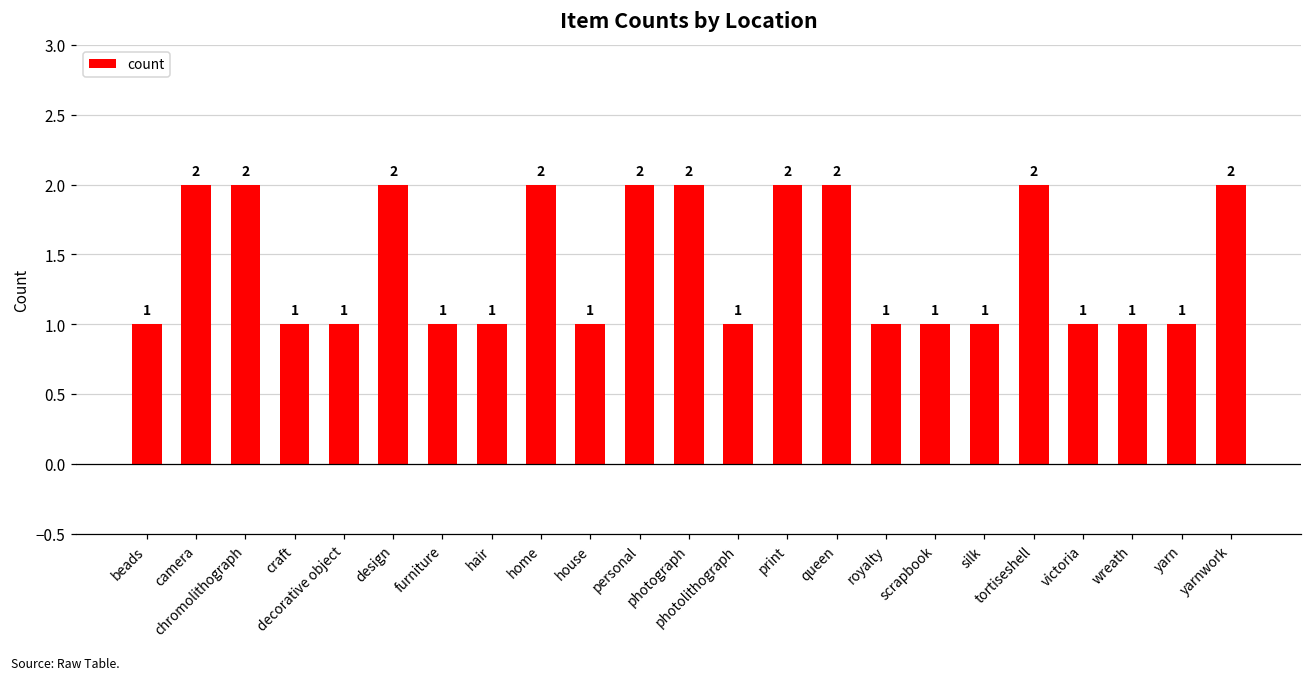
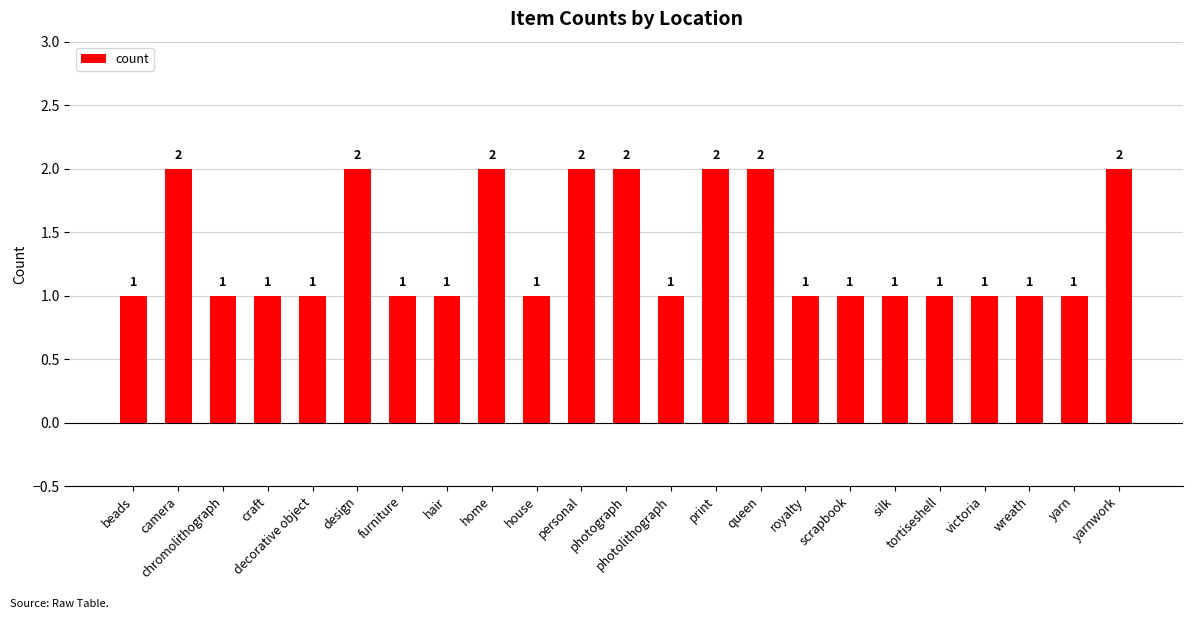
  {
    "beads": 1,
    "camera": 2,
-   "chromolithograph": 2,
+   "chromolithograph": 1,
    "craft": 1,
    "decorative object": 1,
    "design": 2,
    "furniture": 1,
    "hair": 1,
    "home": 2,
    "house": 1,
    "personal": 2,
    "photograph": 2,
    "photolithograph": 1,
    "print": 2,
    "queen": 2,
    "royalty": 1,
    "scrapbook": 1,
    "silk": 1,
-   "tortiseshell": 2,
+   "tortiseshell": 1,
    "victoria": 1,
    "wreath": 1,
    "yarn": 1,
    "yarnwork": 2
  }
